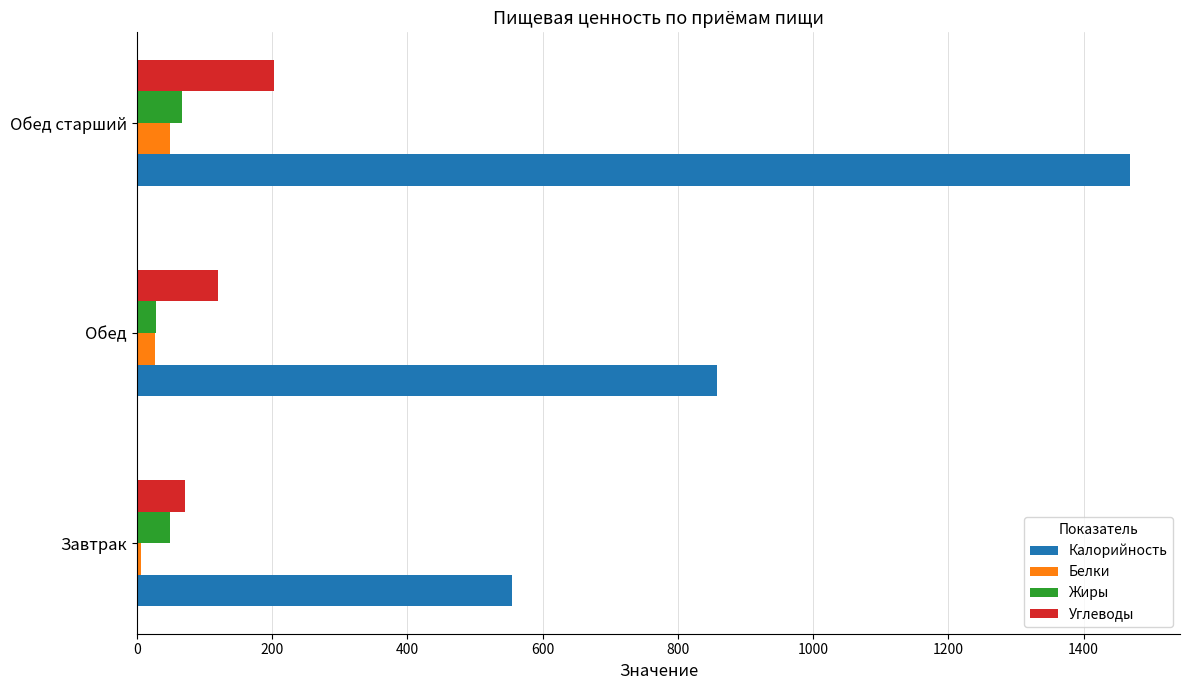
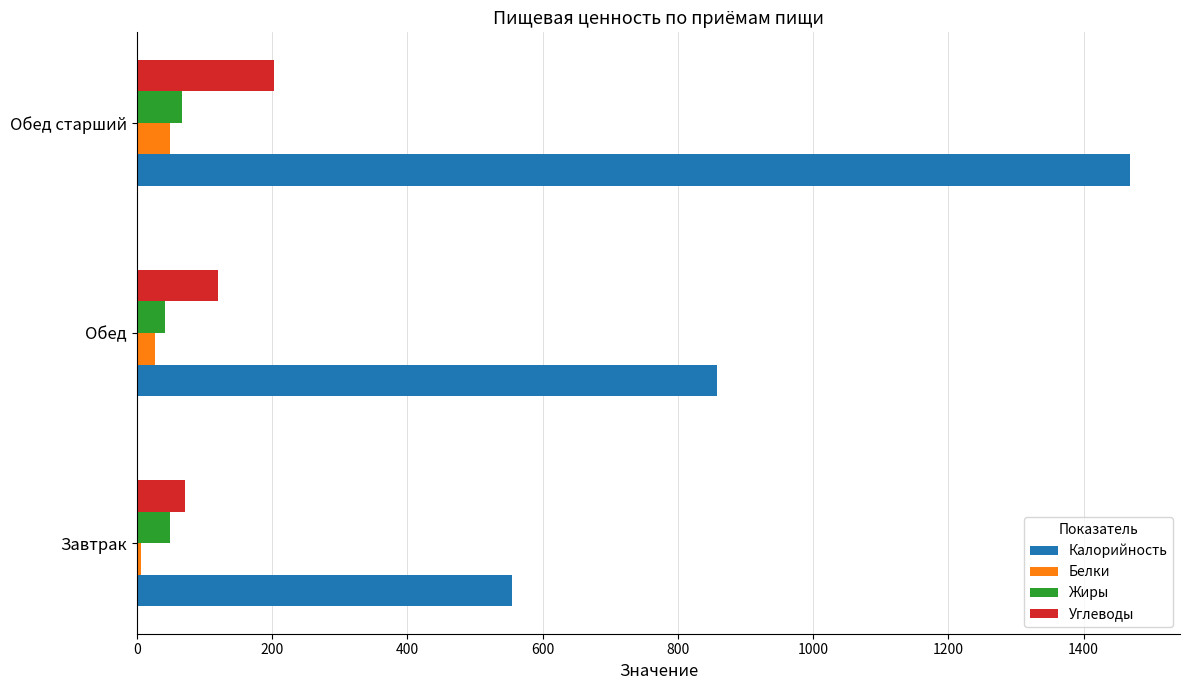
  {
    "Калорийность": {
      "Обед старший": 1470,
      "Обед": 860,
      "Завтрак": 560
    },
    "Белки": {
      "Обед старший": 50,
      "Обед": 30,
      "Завтрак": 10
    },
    "Жиры": {
      "Обед старший": 70,
-     "Обед": 30,
+     "Обед": 40,
      "Завтрак": 50
    },
    "Углеводы": {
      "Обед старший": 200,
      "Обед": 120,
      "Завтрак": 70
    }
  }
